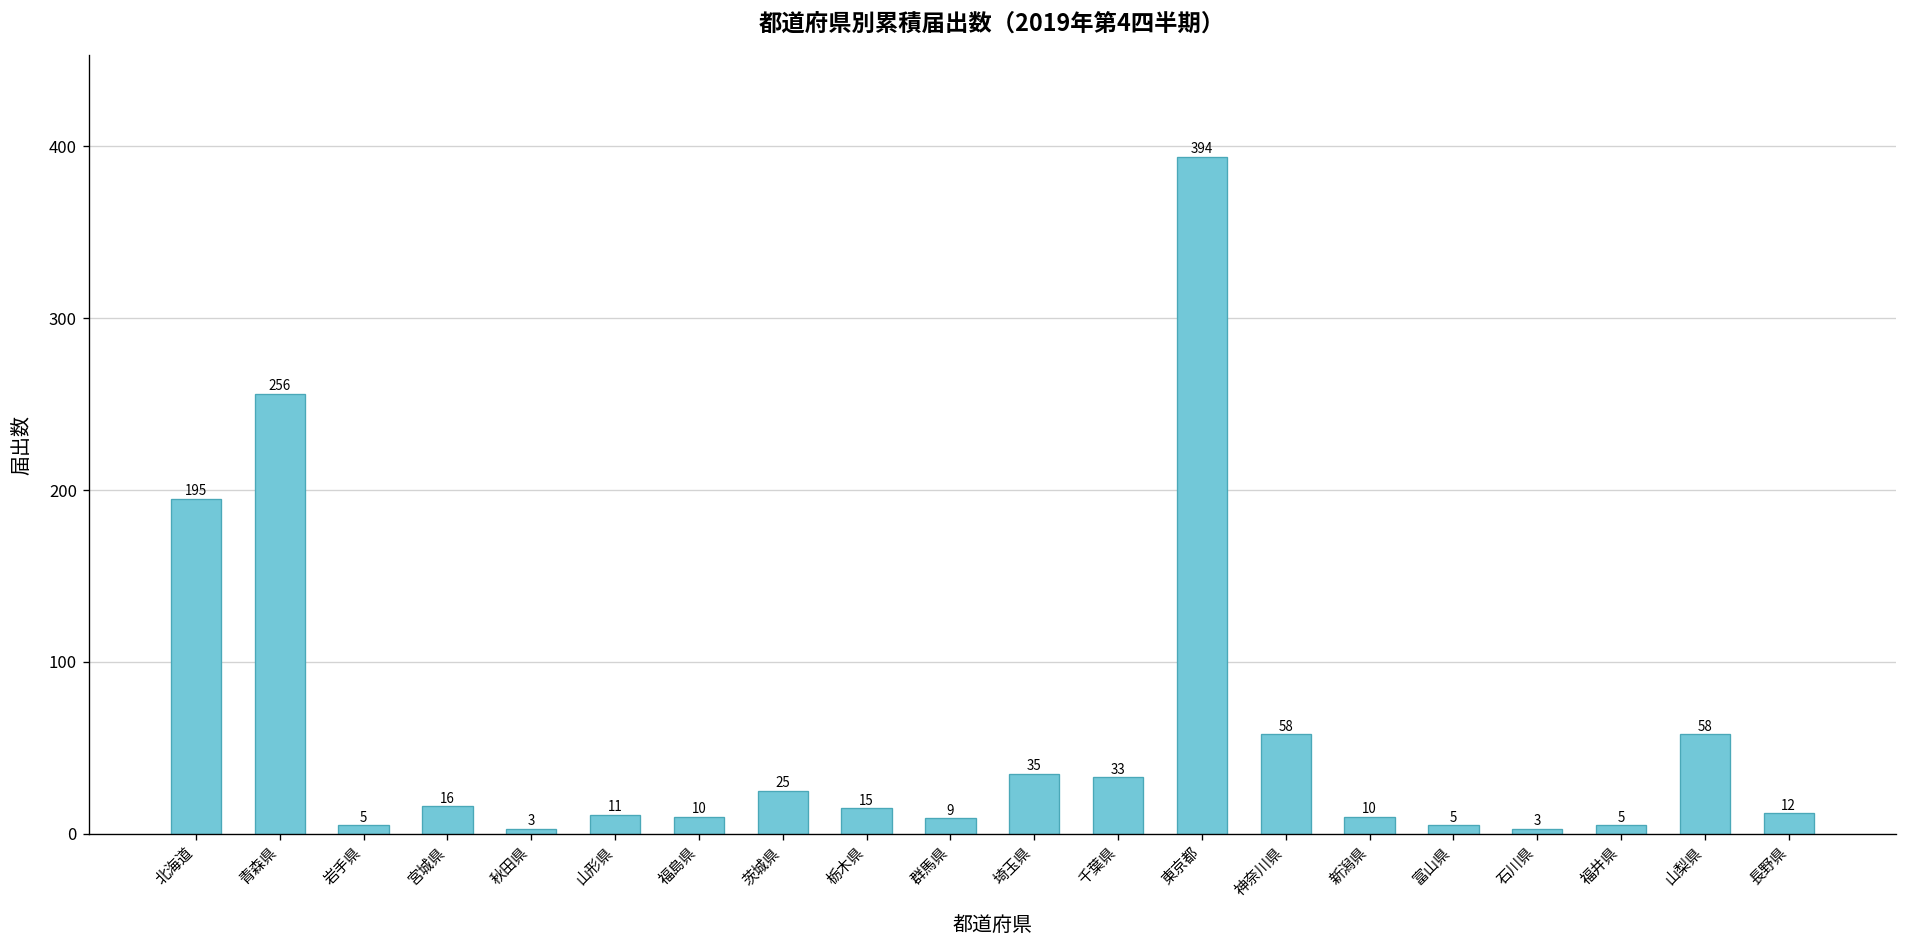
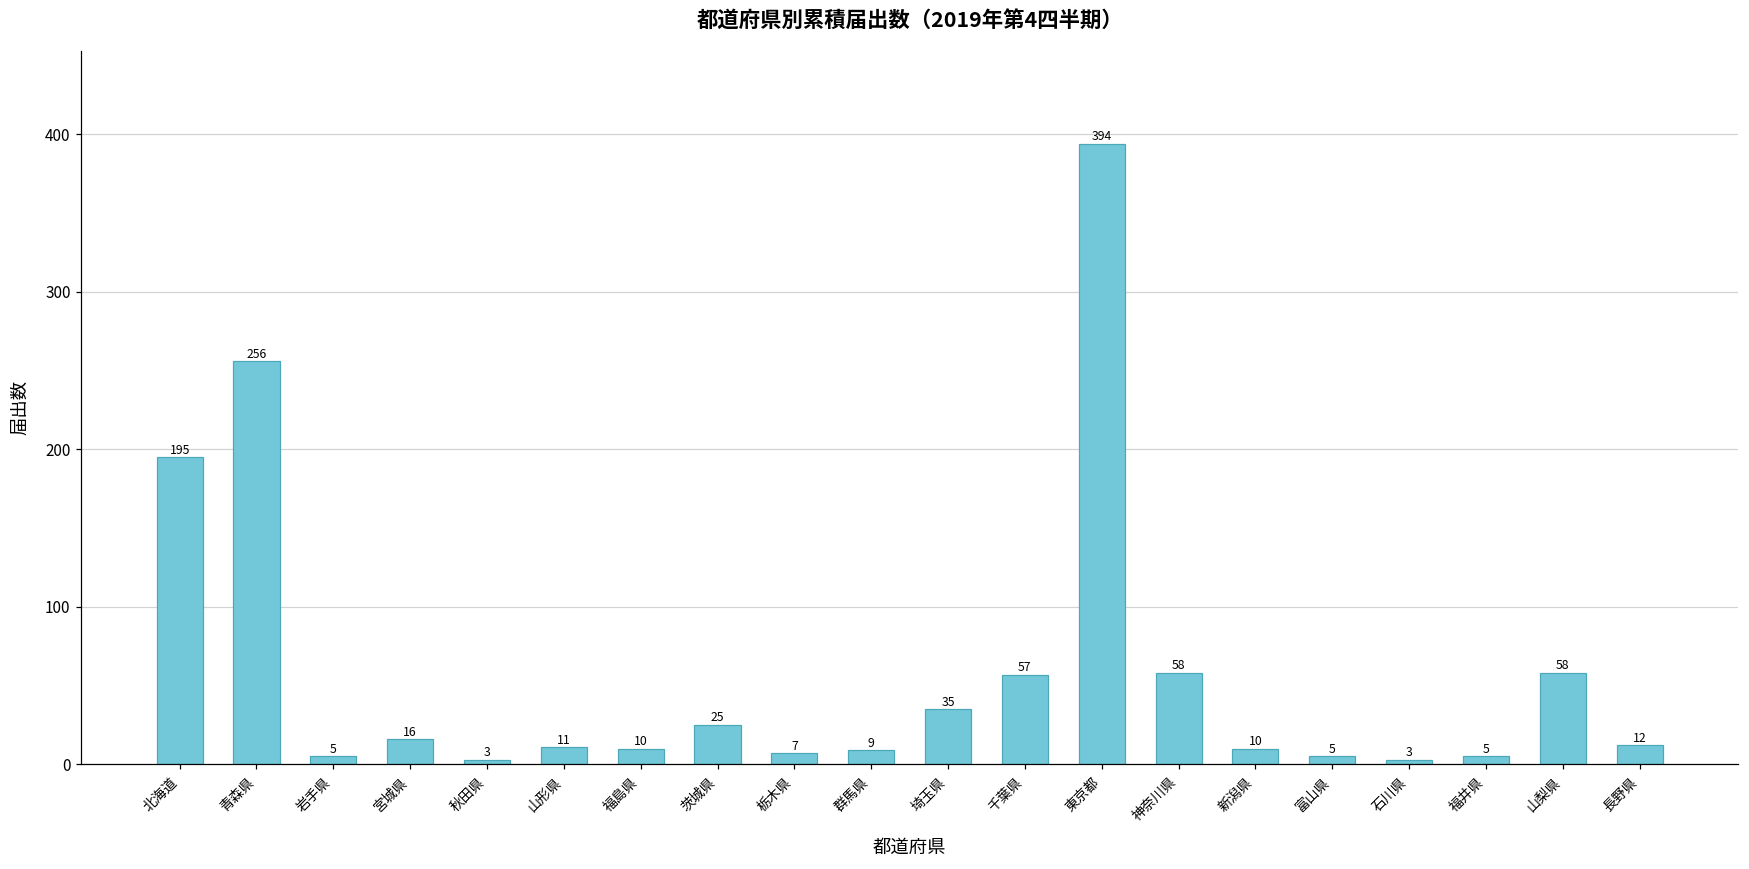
  {
    "北海道": 195,
    "青森県": 256,
    "岩手県": 5,
    "宮城県": 16,
    "秋田県": 3,
    "山形県": 11,
    "福島県": 10,
    "茨城県": 25,
-   "栃木県": 15,
+   "栃木県": 7,
    "群馬県": 9,
    "埼玉県": 35,
-   "千葉県": 33,
+   "千葉県": 57,
    "東京都": 394,
    "神奈川県": 58,
    "新潟県": 10,
    "富山県": 5,
    "石川県": 3,
    "福井県": 5,
    "山梨県": 58,
    "長野県": 12
  }
